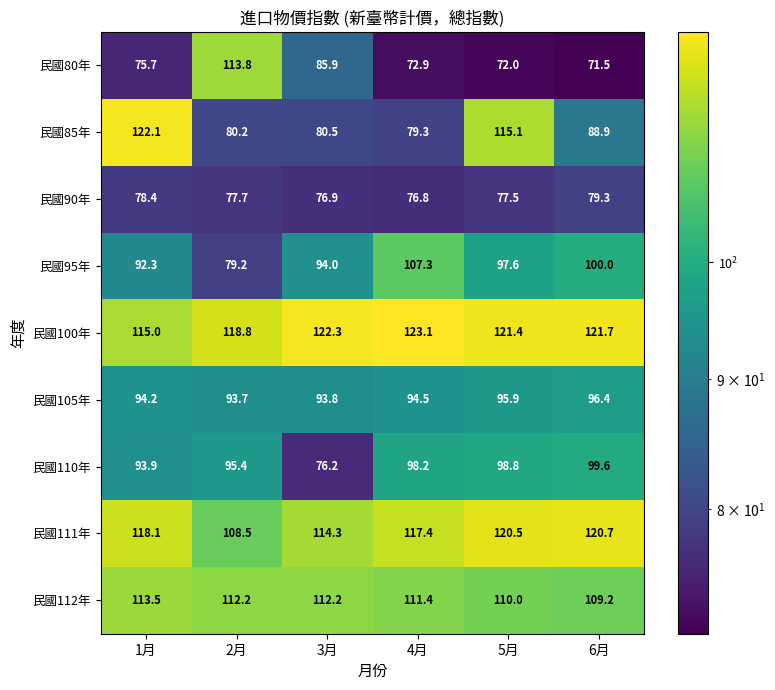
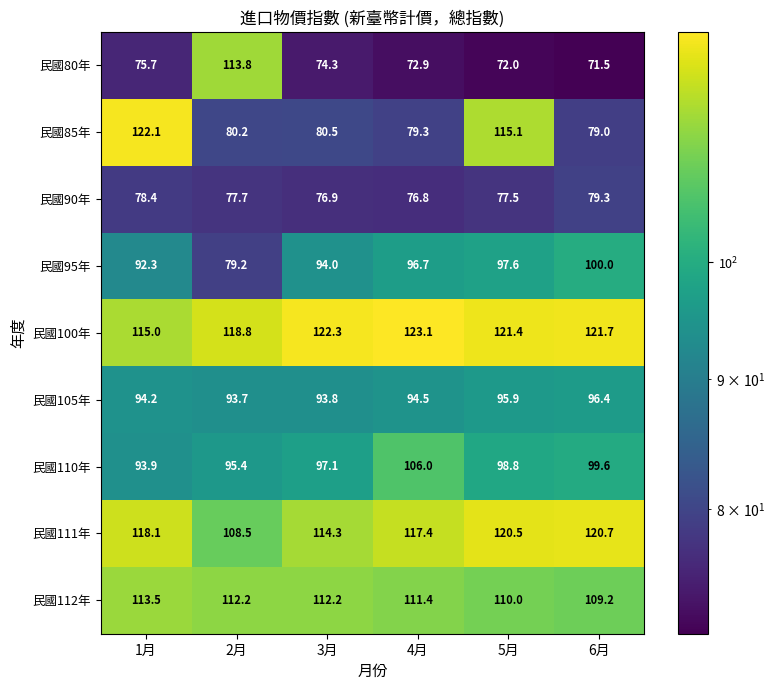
  {
    "民國80年": {
      "1月": 75.7,
      "2月": 113.8,
-     "3月": 85.9,
+     "3月": 74.3,
      "4月": 72.9,
      "5月": 72.0,
      "6月": 71.5
    },
    "民國85年": {
      "1月": 122.1,
      "2月": 80.2,
      "3月": 80.5,
      "4月": 79.3,
      "5月": 115.1,
-     "6月": 88.9
+     "6月": 79.0
    },
    "民國90年": {
      "1月": 78.4,
      "2月": 77.7,
      "3月": 76.9,
      "4月": 76.8,
      "5月": 77.5,
      "6月": 79.3
    },
    "民國95年": {
      "1月": 92.3,
      "2月": 79.2,
      "3月": 94.0,
-     "4月": 107.3,
+     "4月": 96.7,
      "5月": 97.6,
      "6月": 100.0
    },
    "民國100年": {
      "1月": 115.0,
      "2月": 118.8,
      "3月": 122.3,
      "4月": 123.1,
      "5月": 121.4,
      "6月": 121.7
    },
    "民國105年": {
      "1月": 94.2,
      "2月": 93.7,
      "3月": 93.8,
      "4月": 94.5,
      "5月": 95.9,
      "6月": 96.4
    },
    "民國110年": {
      "1月": 93.9,
      "2月": 95.4,
-     "3月": 76.2,
-     "4月": 98.2,
+     "3月": 97.1,
+     "4月": 106.0,
      "5月": 98.8,
      "6月": 99.6
    },
    "民國111年": {
      "1月": 118.1,
      "2月": 108.5,
      "3月": 114.3,
      "4月": 117.4,
      "5月": 120.5,
      "6月": 120.7
    },
    "民國112年": {
      "1月": 113.5,
      "2月": 112.2,
      "3月": 112.2,
      "4月": 111.4,
      "5月": 110.0,
      "6月": 109.2
    }
  }
